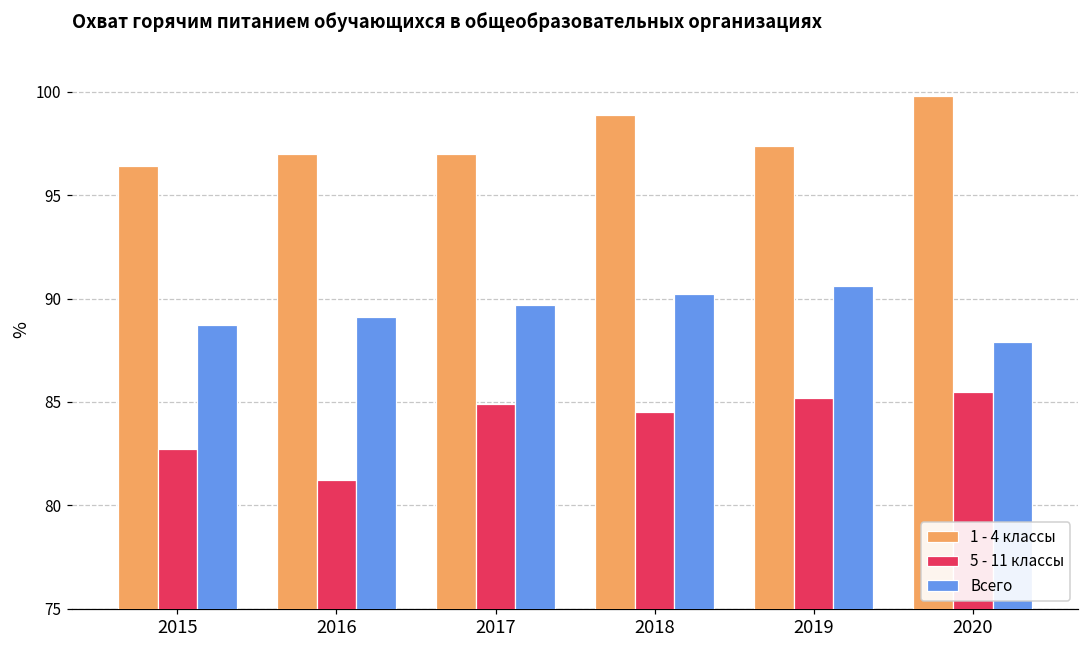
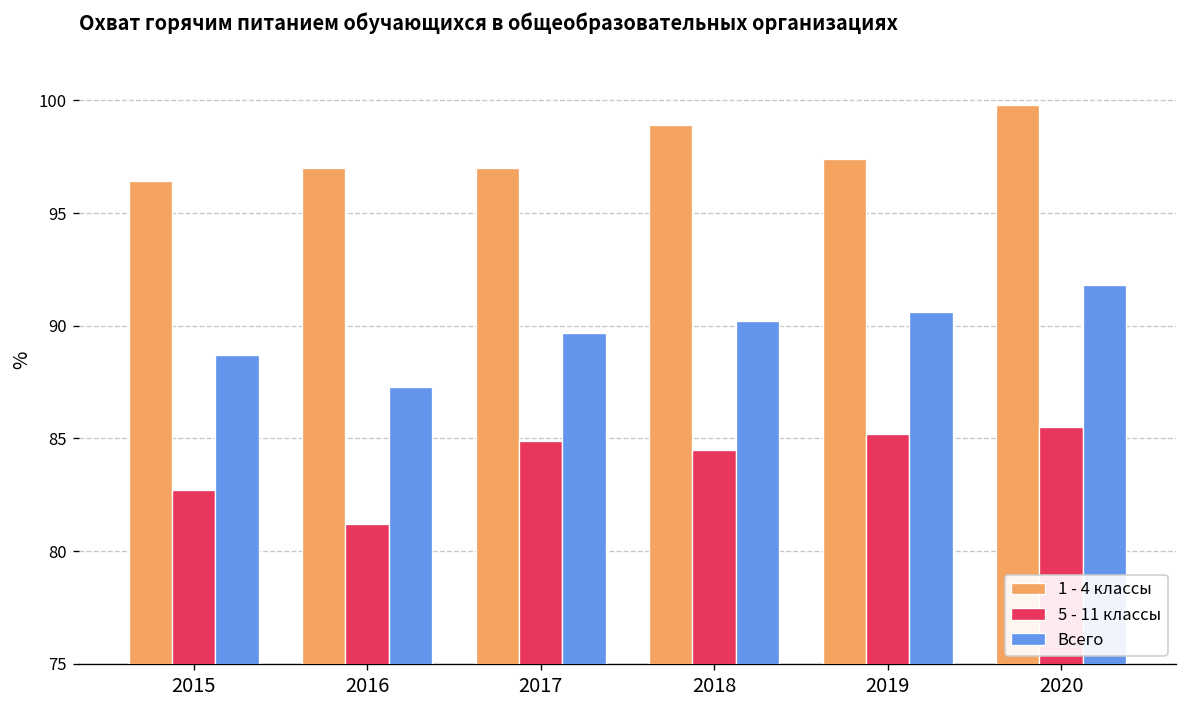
  {
    "1 - 4 классы": {
      "2015": 96.4,
      "2016": 97.0,
      "2017": 97.0,
      "2018": 98.9,
      "2019": 97.4,
      "2020": 99.8
    },
    "5 - 11 классы": {
      "2015": 82.7,
      "2016": 81.2,
      "2017": 84.9,
      "2018": 84.5,
      "2019": 85.2,
      "2020": 85.5
    },
    "Всего": {
      "2015": 88.7,
-     "2016": 89.1,
+     "2016": 87.3,
      "2017": 89.7,
      "2018": 90.2,
      "2019": 90.6,
-     "2020": 87.9
+     "2020": 91.8
    }
  }
